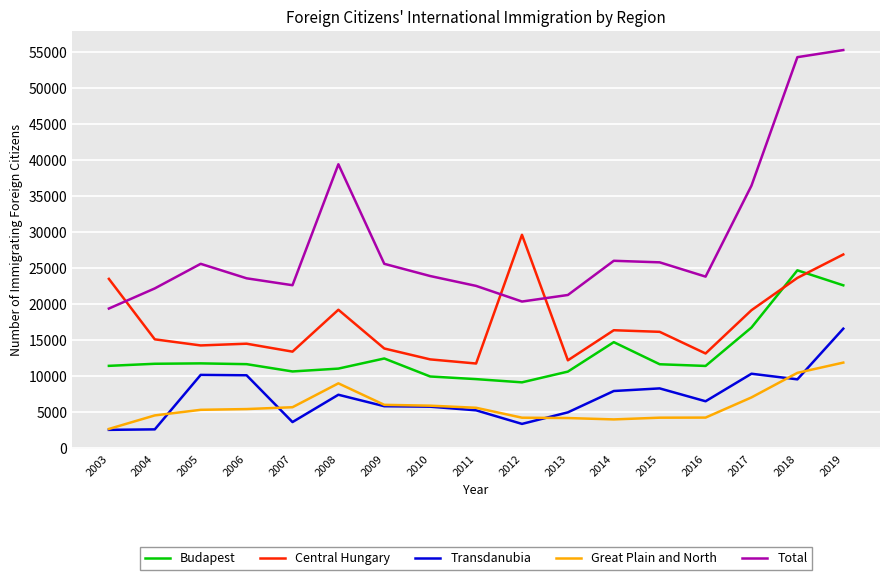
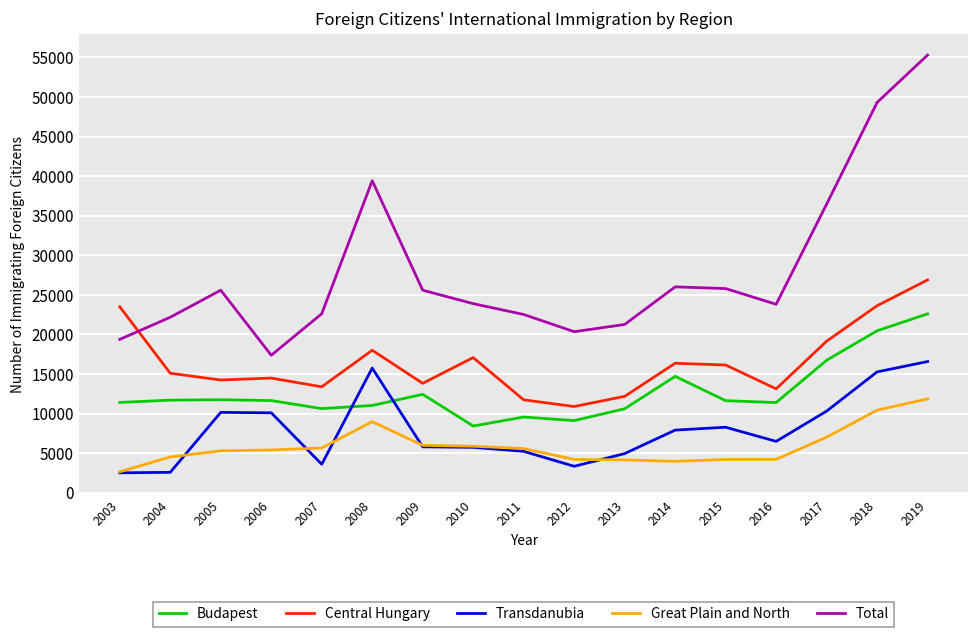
  {
    "Budapest": {
      "2003": 11000,
      "2004": 12000,
      "2005": 12000,
      "2006": 12000,
      "2007": 11000,
      "2008": 11000,
      "2009": 12000,
-     "2010": 10000,
+     "2010": 8000,
      "2011": 10000,
      "2012": 9000,
      "2013": 11000,
      "2014": 15000,
      "2015": 12000,
      "2016": 11000,
      "2017": 17000,
-     "2018": 25000,
+     "2018": 20000,
      "2019": 23000
    },
    "Central Hungary": {
      "2003": 23000,
      "2004": 15000,
      "2005": 14000,
      "2006": 14000,
      "2007": 13000,
-     "2008": 19000,
+     "2008": 18000,
      "2009": 14000,
-     "2010": 12000,
+     "2010": 17000,
      "2011": 12000,
-     "2012": 30000,
+     "2012": 11000,
      "2013": 12000,
      "2014": 16000,
      "2015": 16000,
      "2016": 13000,
      "2017": 19000,
      "2018": 24000,
      "2019": 27000
    },
    "Transdanubia": {
      "2004": 3000,
      "2005": 10000,
      "2006": 10000,
      "2007": 4000,
-     "2008": 7000,
+     "2008": 16000,
      "2011": 5000,
      "2012": 3000,
      "2013": 5000,
      "2014": 8000,
      "2015": 8000,
      "2016": 6000,
      "2017": 10000,
-     "2018": 10000,
+     "2018": 15000,
      "2019": 17000
    },
    "Great Plain and North": {
      "2004": 5000,
      "2005": 5000,
      "2006": 5000,
      "2007": 6000,
      "2008": 9000,
      "2011": 6000,
      "2012": 4000,
      "2013": 4000,
      "2014": 4000,
      "2015": 4000,
      "2016": 4000,
      "2017": 7000,
      "2018": 10000,
      "2019": 12000
    },
    "Total": {
      "2003": 19000,
      "2004": 22000,
      "2005": 26000,
-     "2006": 24000,
+     "2006": 17000,
      "2007": 23000,
      "2008": 39000,
      "2009": 26000,
      "2010": 24000,
      "2011": 23000,
      "2012": 20000,
      "2013": 21000,
      "2014": 26000,
      "2015": 26000,
      "2016": 24000,
      "2017": 36000,
-     "2018": 54000,
+     "2018": 49000,
      "2019": 55000
    }
  }
